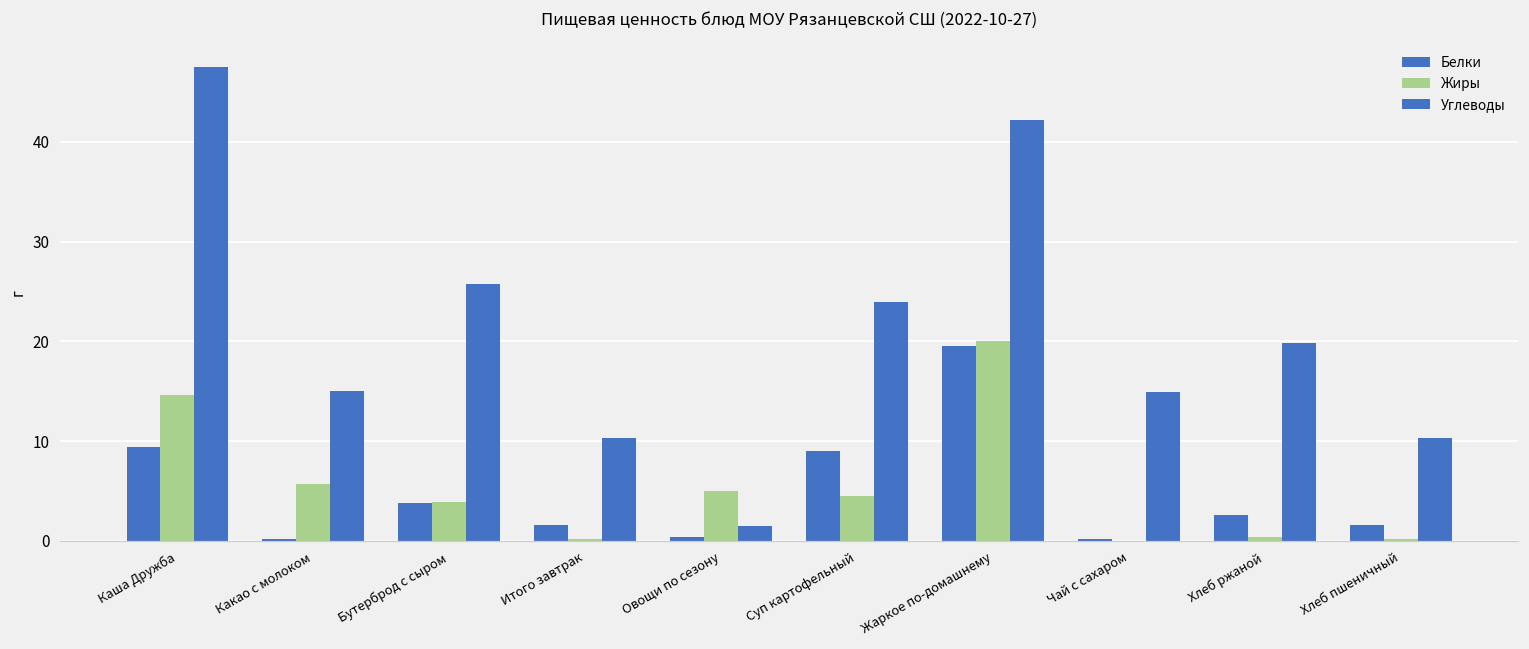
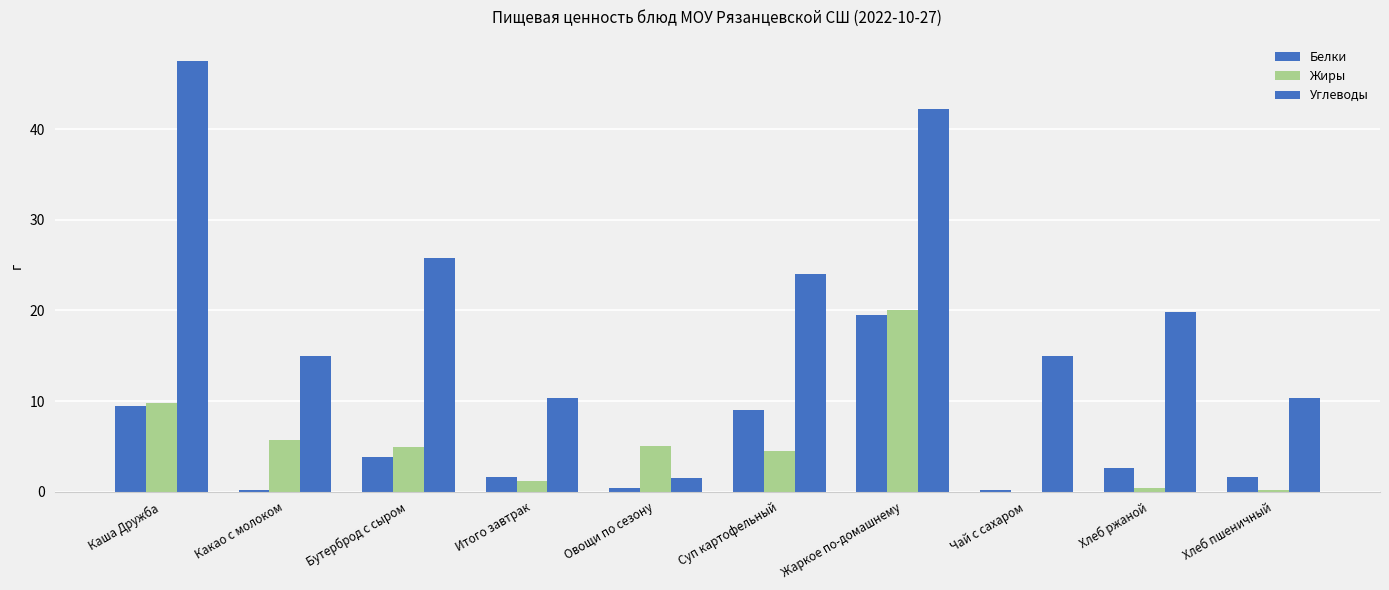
  {
    "Жиры": {
-     "Каша Дружба": 15,
+     "Каша Дружба": 10,
      "Какао с молоком": 6,
-     "Бутерброд с сыром": 4,
-     "Итого завтрак": 0,
+     "Бутерброд с сыром": 5,
+     "Итого завтрак": 1,
      "Овощи по сезону": 5,
      "Суп картофельный": 5,
      "Жаркое по-домашнему": 20,
      "Чай с сахаром": 0,
      "Хлеб ржаной": 0
    }
  }
